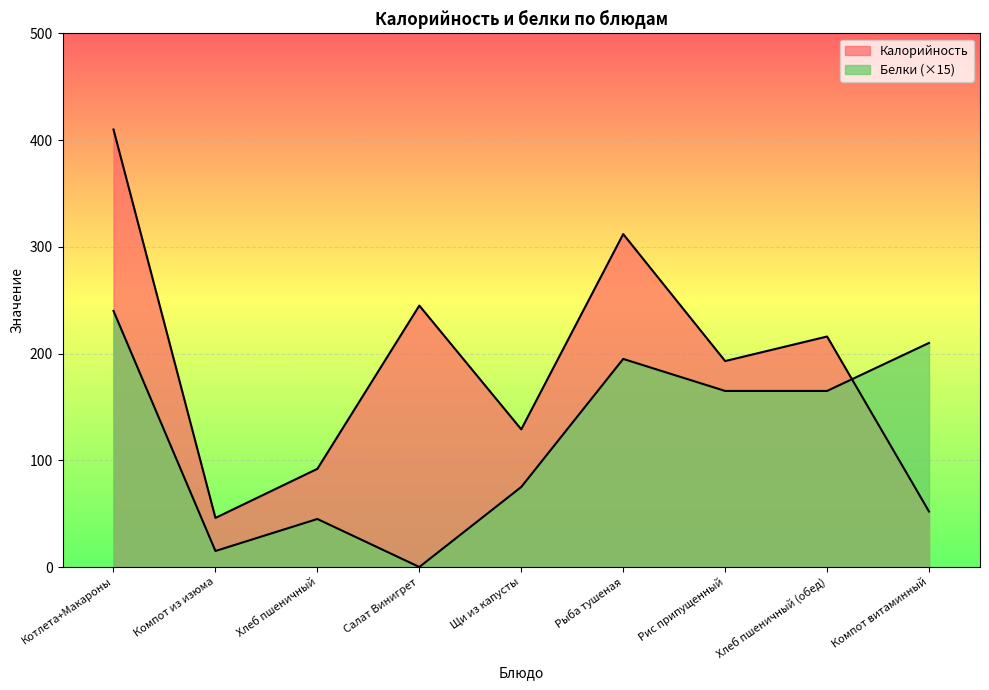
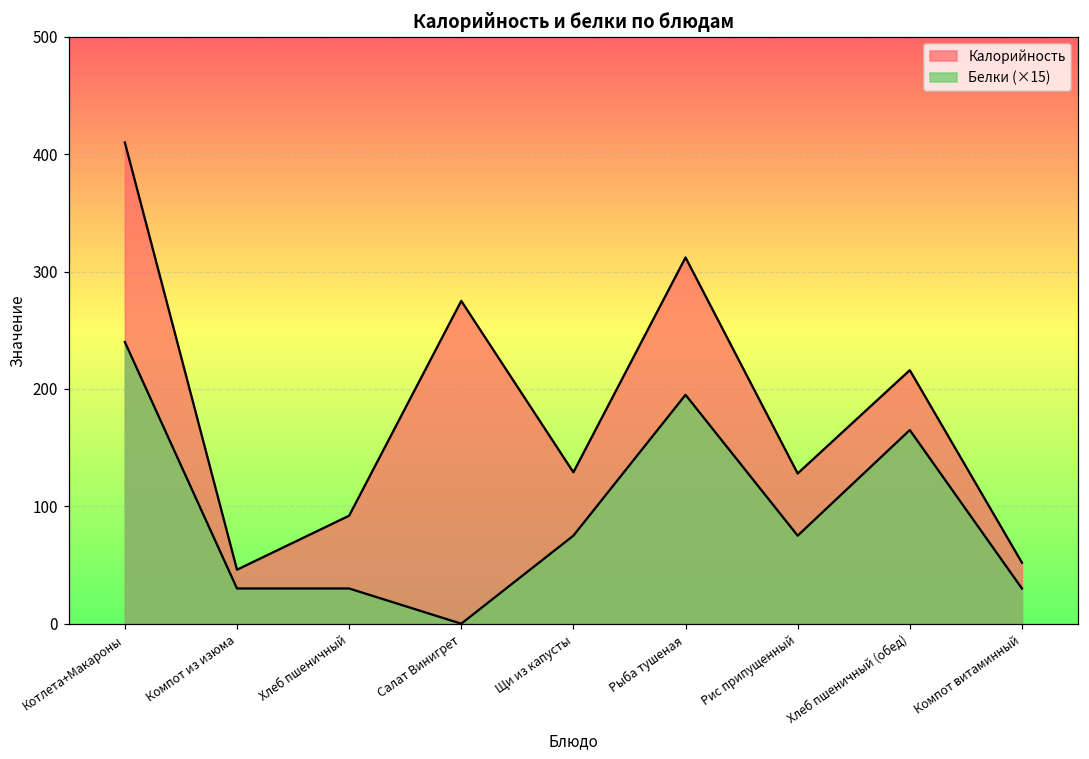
  {
    "Калорийность": {
      "Котлета+Макароны": 410,
      "Компот из изюма": 46,
      "Хлеб пшеничный": 92,
-     "Салат Винигрет": 245,
+     "Салат Винигрет": 275,
      "Щи из капусты": 129,
      "Рыба тушеная": 312,
-     "Рис припущенный": 193,
+     "Рис припущенный": 128,
      "Хлеб пшеничный (обед)": 216,
      "Компот витаминный": 52
    },
    "Белки (×15)": {
      "Котлета+Макароны": 240,
-     "Компот из изюма": 15,
-     "Хлеб пшеничный": 45,
+     "Компот из изюма": 30,
+     "Хлеб пшеничный": 30,
      "Салат Винигрет": 0,
      "Щи из капусты": 75,
      "Рыба тушеная": 195,
-     "Рис припущенный": 165,
+     "Рис припущенный": 75,
      "Хлеб пшеничный (обед)": 165,
-     "Компот витаминный": 210
+     "Компот витаминный": 30
    }
  }
